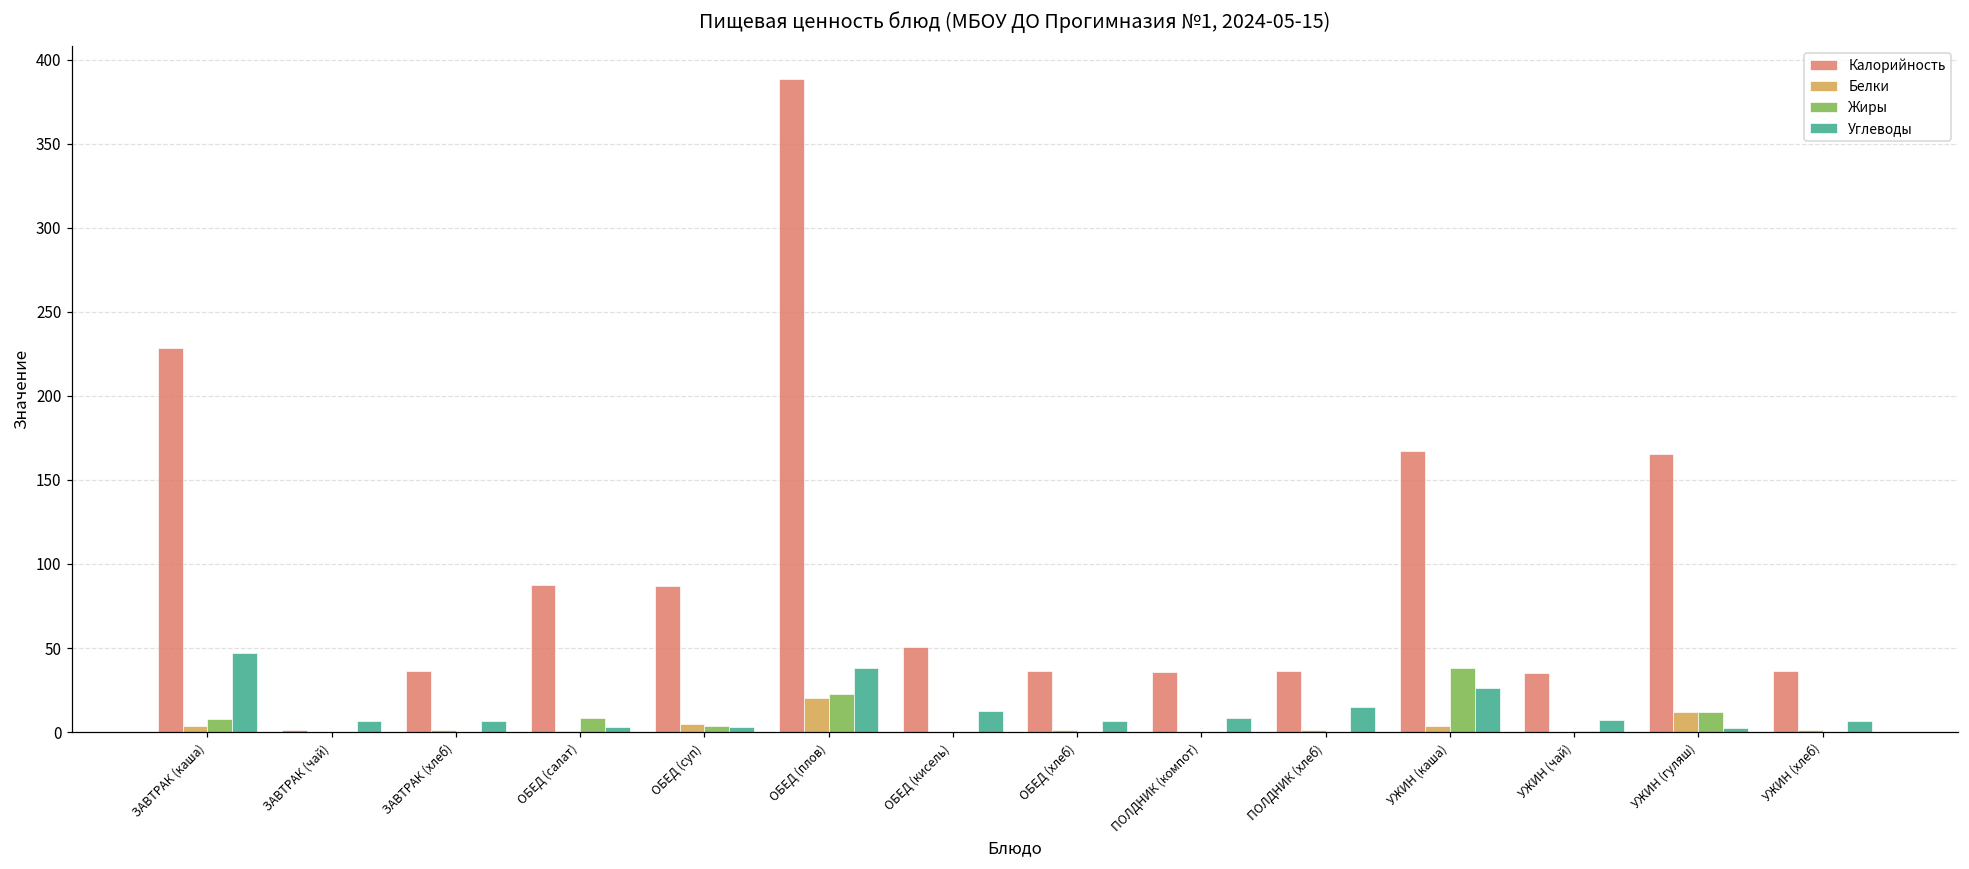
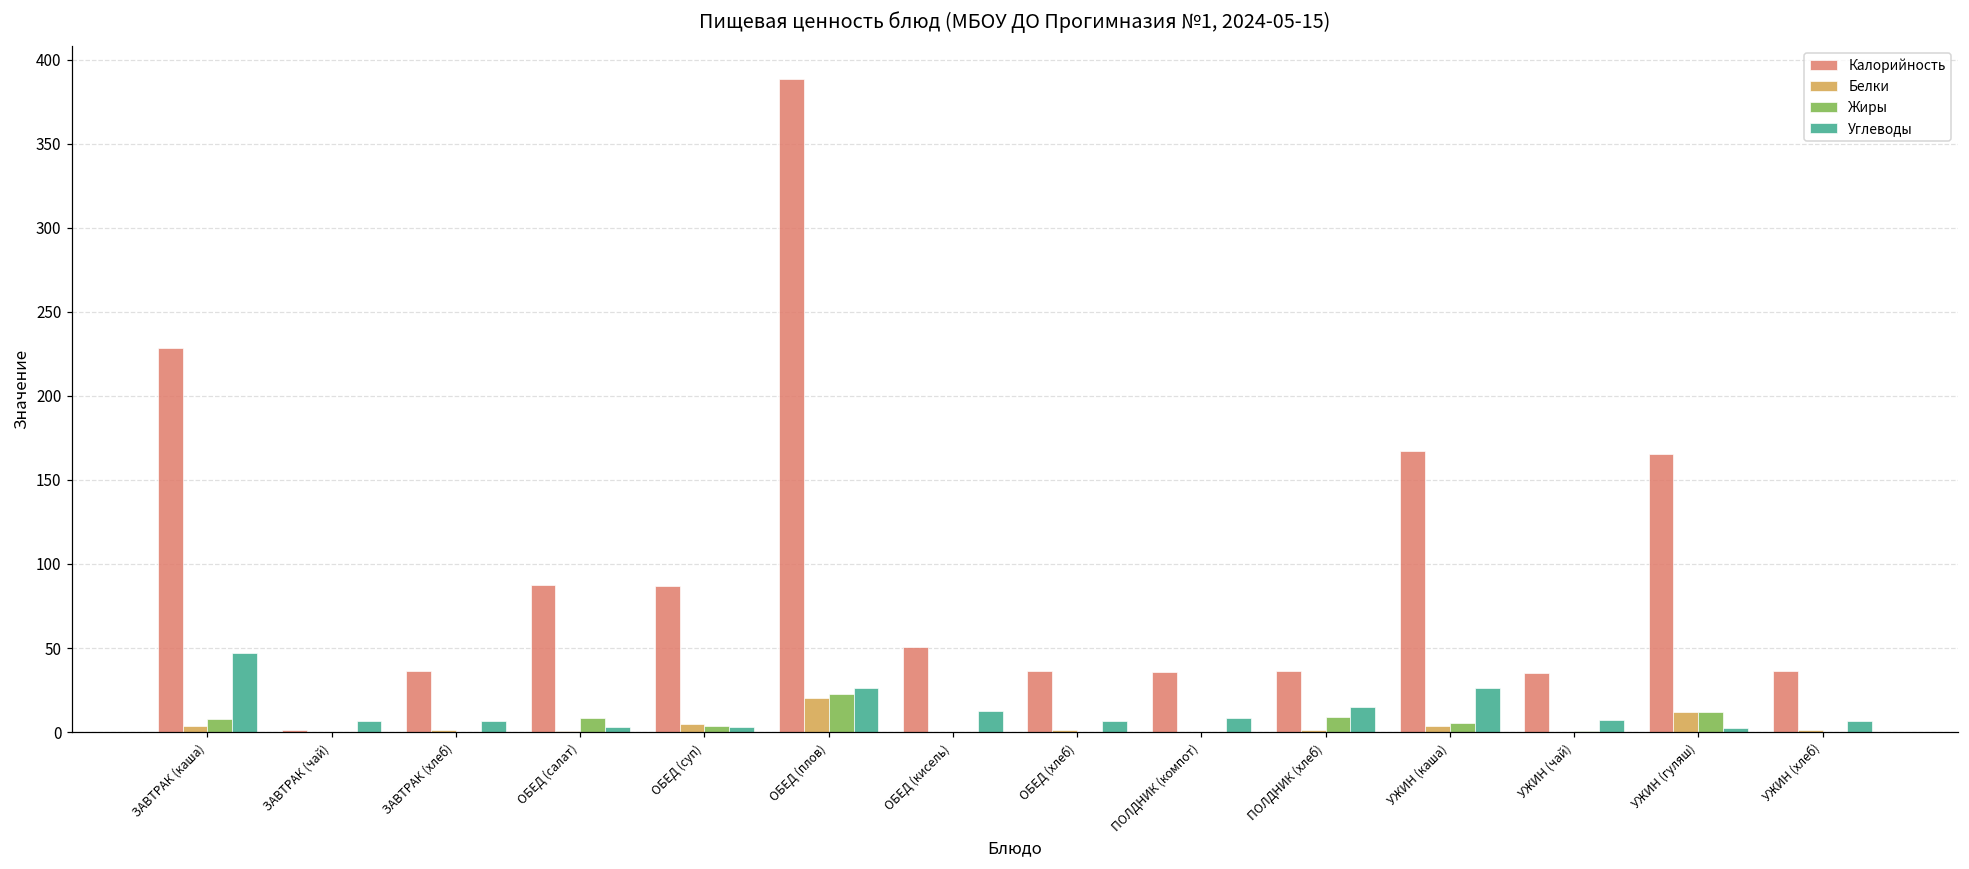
  {
    "Жиры": {
      "ЗАВТРАК (каша)": 8,
      "ЗАВТРАК (чай)": 0,
      "ОБЕД (салат)": 8,
      "ОБЕД (суп)": 4,
      "ОБЕД (плов)": 23,
-     "ПОЛДНИК (хлеб)": 0,
-     "УЖИН (каша)": 38,
+     "ПОЛДНИК (хлеб)": 9,
+     "УЖИН (каша)": 5,
      "УЖИН (гуляш)": 12
    },
    "Углеводы": {
      "ЗАВТРАК (каша)": 47,
      "ЗАВТРАК (чай)": 7,
      "ЗАВТРАК (хлеб)": 7,
      "ОБЕД (салат)": 3,
      "ОБЕД (суп)": 3,
-     "ОБЕД (плов)": 38,
+     "ОБЕД (плов)": 26,
      "ОБЕД (кисель)": 12,
      "ОБЕД (хлеб)": 7,
      "ПОЛДНИК (компот)": 8,
      "ПОЛДНИК (хлеб)": 15,
      "УЖИН (каша)": 26,
      "УЖИН (чай)": 7,
      "УЖИН (гуляш)": 3,
      "УЖИН (хлеб)": 7
    }
  }
